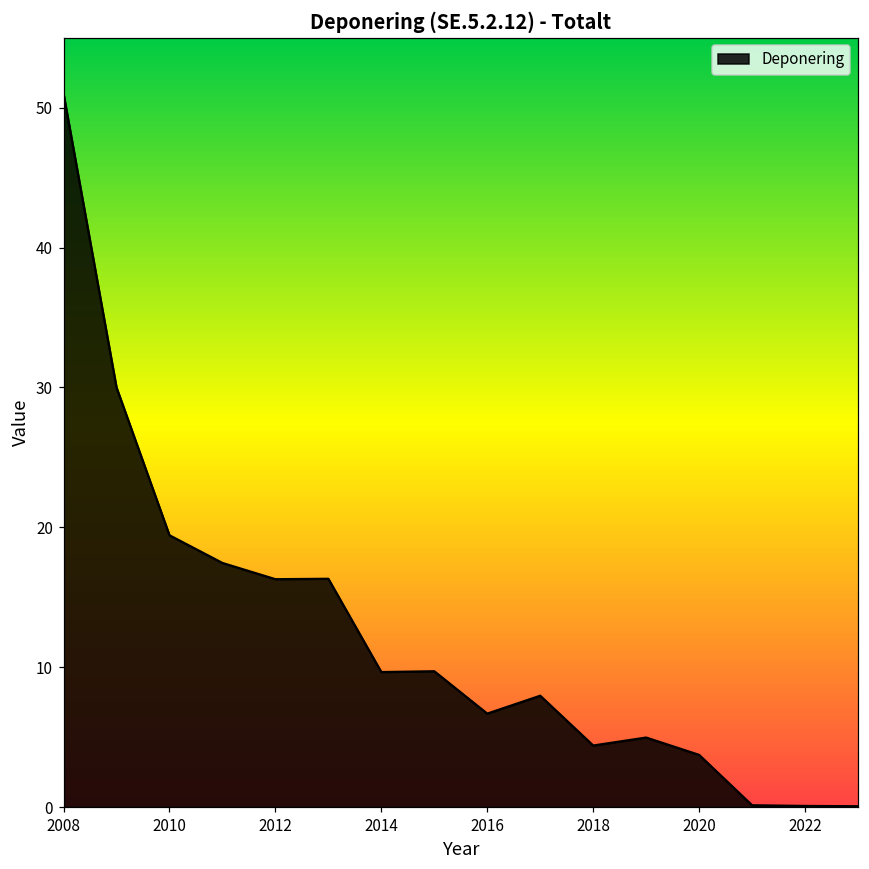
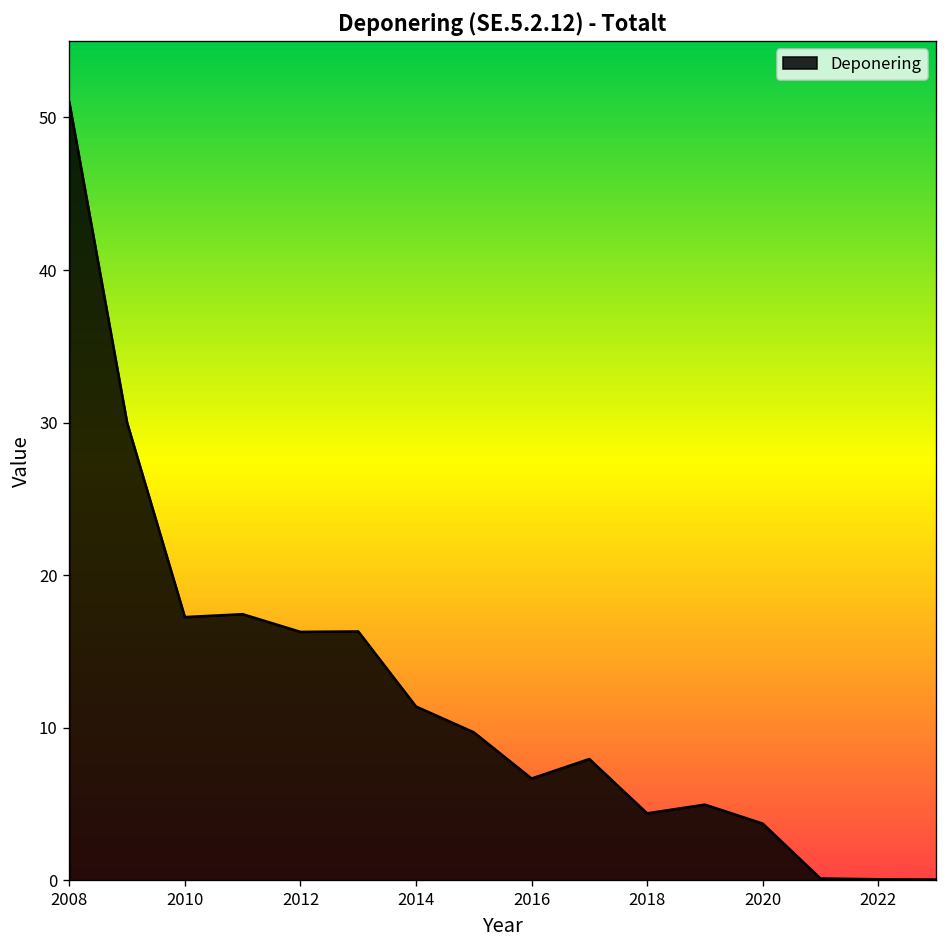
  {
    "2008": 51.0,
-   "2010": 19.4,
+   "2010": 17.3,
    "2012": 16.3,
-   "2014": 9.7,
+   "2014": 11.4,
    "2016": 6.7,
    "2018": 4.4,
    "2020": 3.7,
    "2022": 0.1
  }
